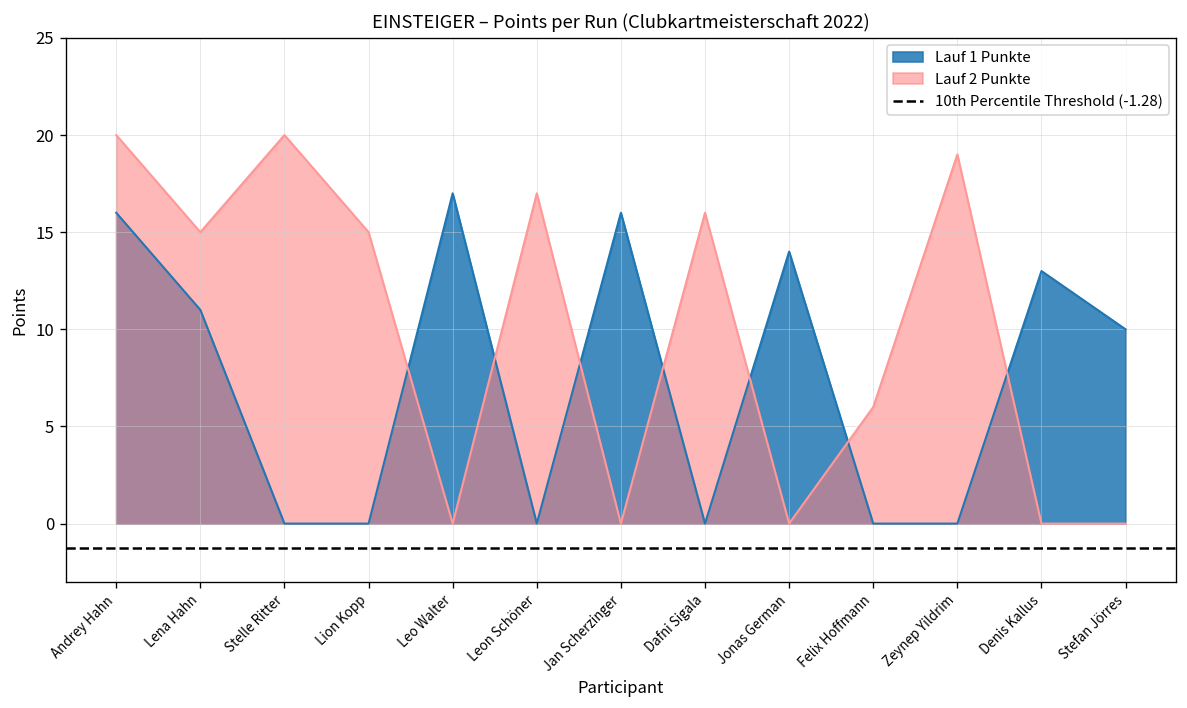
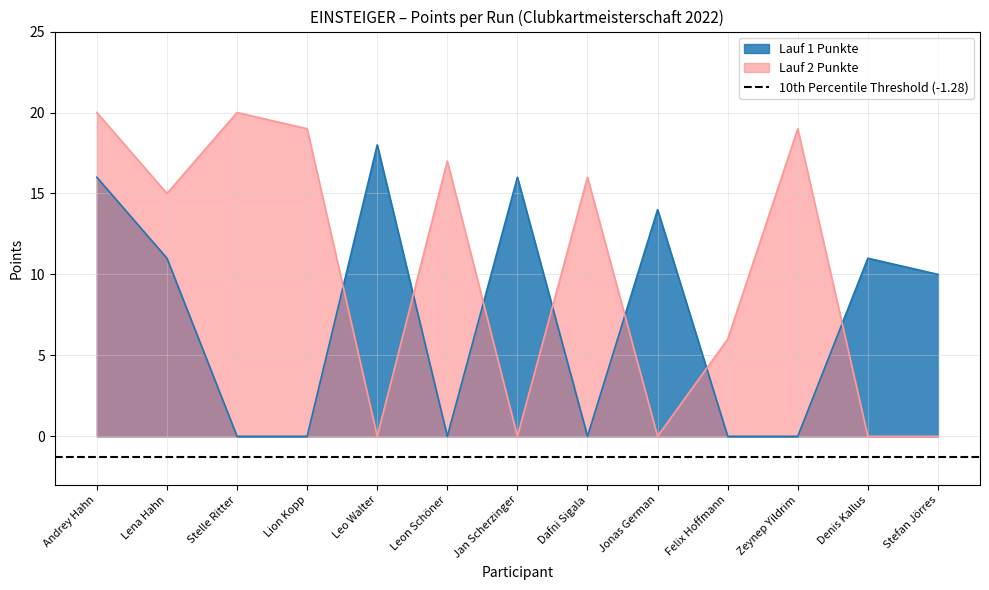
  {
    "Lauf 1 Punkte": {
      "Andrey Hahn": 16,
      "Lena Hahn": 11,
      "Stelle Ritter": 0,
      "Lion Kopp": 0,
-     "Leo Walter": 17,
+     "Leo Walter": 18,
      "Leon Schöner": 0,
      "Jan Scherzinger": 16,
      "Dafni Sigala": 0,
      "Jonas German": 14,
      "Felix Hoffmann": 0,
      "Zeynep Yildrim": 0,
-     "Denis Kallus": 13,
+     "Denis Kallus": 11,
      "Stefan Jörres": 10
    },
    "Lauf 2 Punkte": {
      "Andrey Hahn": 20,
      "Lena Hahn": 15,
      "Stelle Ritter": 20,
-     "Lion Kopp": 15,
+     "Lion Kopp": 19,
      "Leo Walter": 0,
      "Leon Schöner": 17,
      "Jan Scherzinger": 0,
      "Dafni Sigala": 16,
      "Jonas German": 0,
      "Felix Hoffmann": 6,
      "Zeynep Yildrim": 19,
      "Denis Kallus": 0,
      "Stefan Jörres": 0
    }
  }
